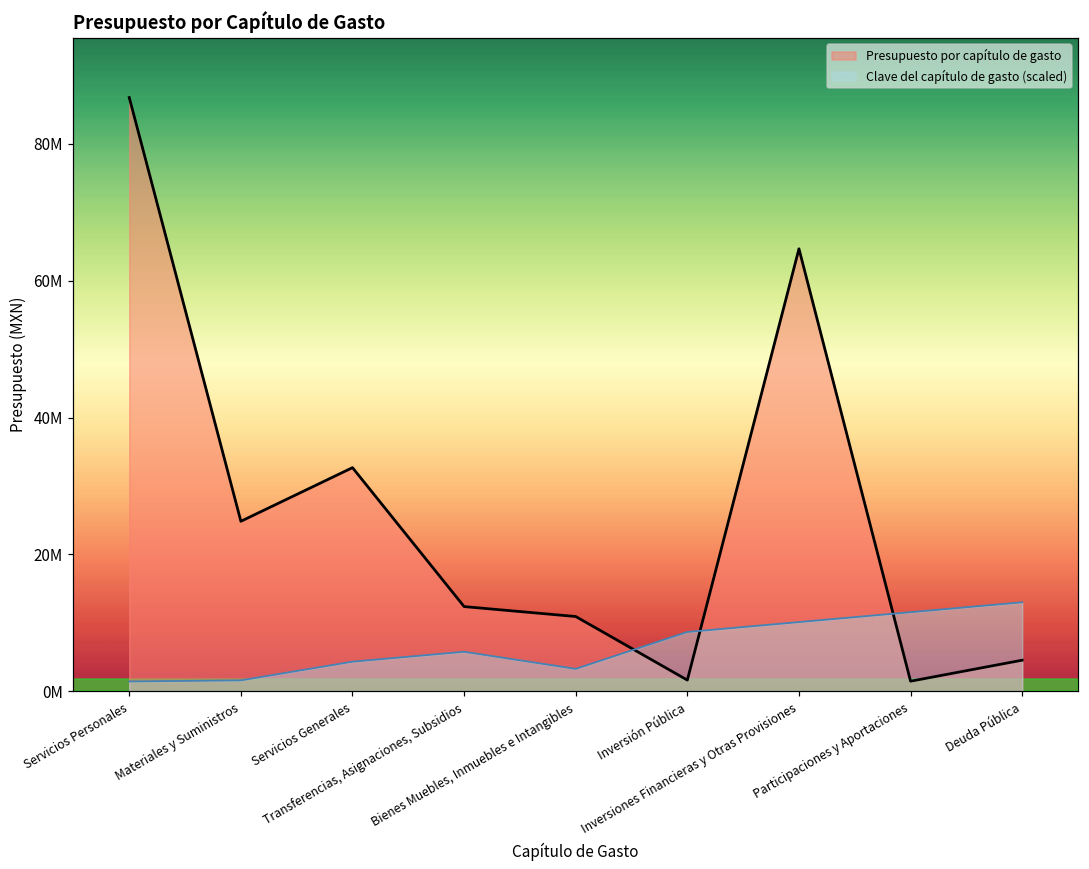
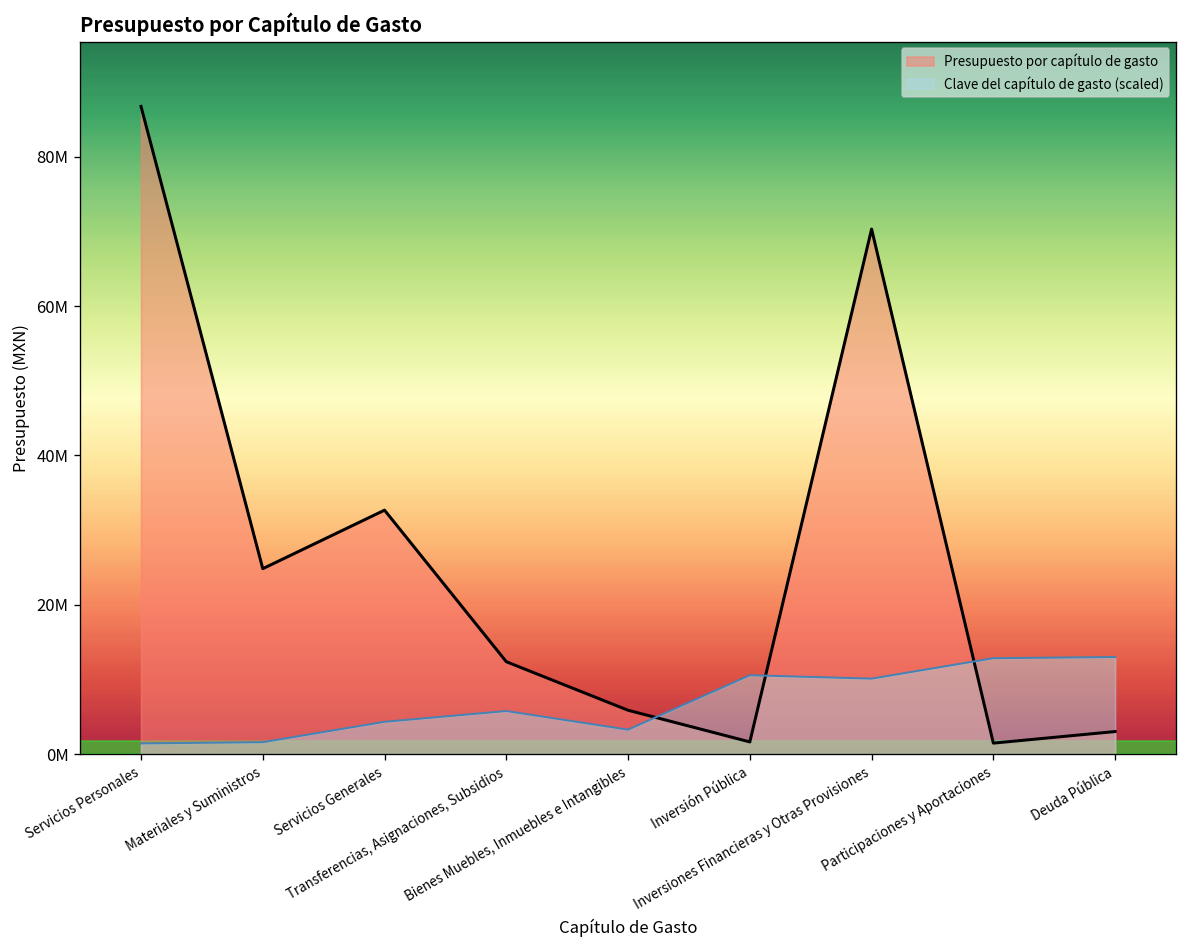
  {
    "Presupuesto por capítulo de gasto": {
      "Servicios Personales": 87000000,
      "Materiales y Suministros": 25000000,
      "Servicios Generales": 33000000,
      "Transferencias, Asignaciones, Subsidios": 12000000,
-     "Bienes Muebles, Inmuebles e Intangibles": 11000000,
-     "Inversiones Financieras y Otras Provisiones": 65000000,
-     "Deuda Pública": 5000000
+     "Bienes Muebles, Inmuebles e Intangibles": 6000000,
+     "Inversiones Financieras y Otras Provisiones": 70000000,
+     "Deuda Pública": 3000000
    },
    "Clave del capítulo de gasto (scaled)": {
      "Servicios Generales": 4000000,
      "Transferencias, Asignaciones, Subsidios": 6000000,
      "Bienes Muebles, Inmuebles e Intangibles": 3000000,
-     "Inversión Pública": 9000000,
+     "Inversión Pública": 11000000,
      "Inversiones Financieras y Otras Provisiones": 10000000,
-     "Participaciones y Aportaciones": 12000000,
+     "Participaciones y Aportaciones": 13000000,
      "Deuda Pública": 13000000
    }
  }
